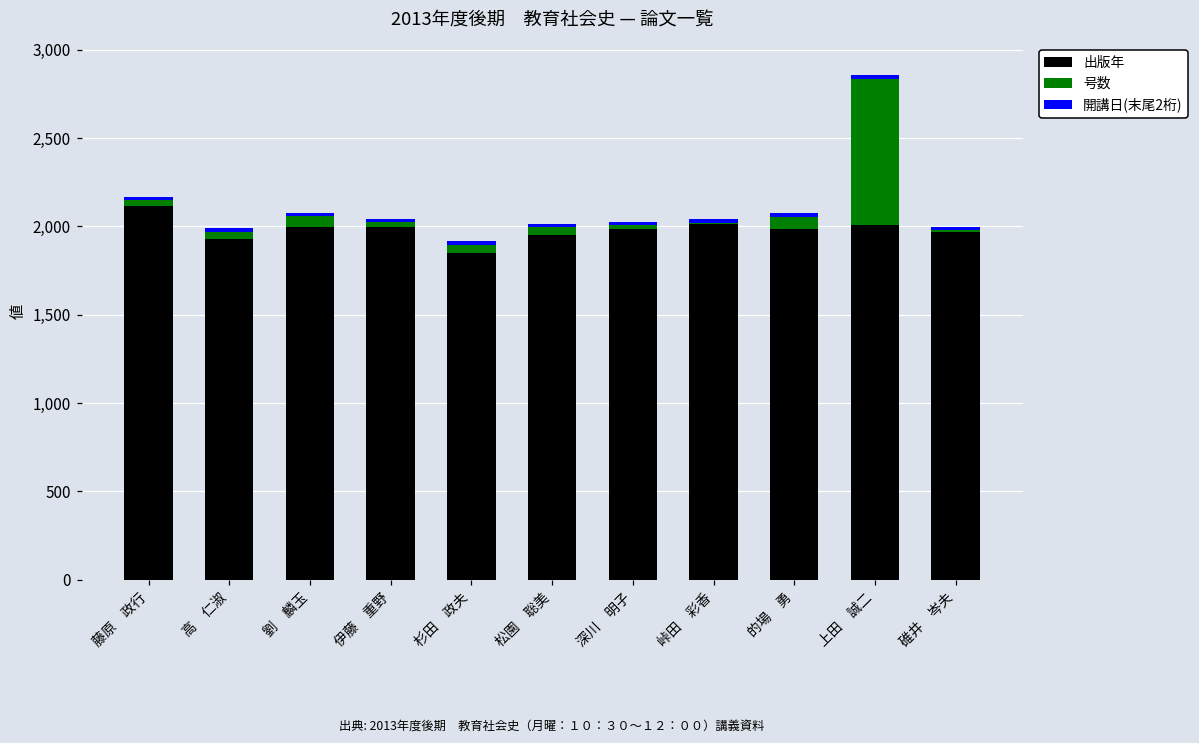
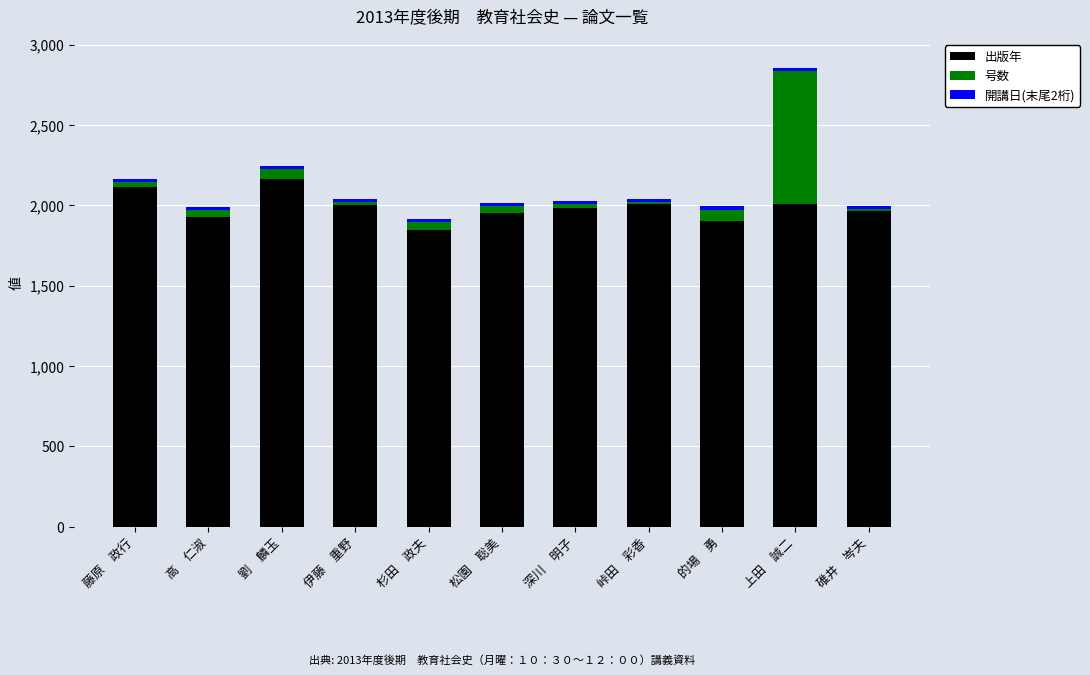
  {
    "出版年": {
      "藤原 政行": "2,120",
      "高 仁淑": "1,930",
-     "劉 麟玉": "2,000",
+     "劉 麟玉": "2,160",
      "伊藤 重野": "2,000",
      "杉田 政夫": "1,850",
      "松園 聡美": "1,950",
      "深川 明子": "1,990",
      "峠田 彩香": "2,010",
-     "的場 勇": "1,990",
+     "的場 勇": "1,910",
      "上田 誠二": "2,010",
      "碓井 岑夫": "1,970"
    },
    "号数": {
      "藤原 政行": "30",
      "高 仁淑": "40",
      "劉 麟玉": "60",
      "伊藤 重野": "20",
      "杉田 政夫": "50",
      "松園 聡美": "40",
      "深川 明子": "20",
      "的場 勇": "70",
      "上田 誠二": "830"
    },
    "開講日(末尾2桁)": {
      "藤原 政行": "20",
      "高 仁淑": "20",
      "劉 麟玉": "20",
      "伊藤 重野": "20",
      "杉田 政夫": "20",
      "松園 聡美": "20",
      "深川 明子": "20",
      "峠田 彩香": "20",
      "的場 勇": "20",
      "上田 誠二": "20",
      "碓井 岑夫": "20"
    }
  }
